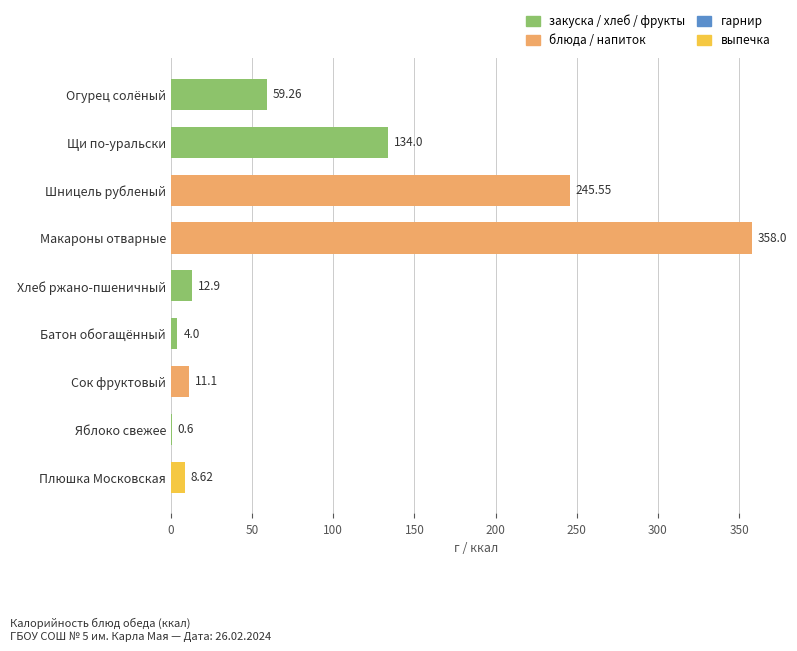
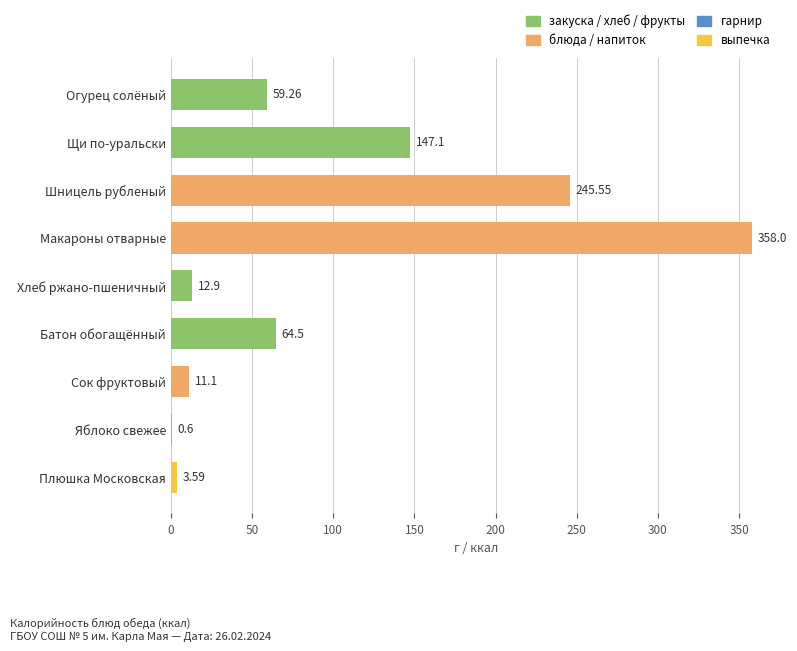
  {
    "Огурец солёный": 59.26,
-   "Щи по-уральски": 134.0,
+   "Щи по-уральски": 147.1,
    "Шницель рубленый": 245.55,
    "Макароны отварные": 358.0,
    "Хлеб ржано-пшеничный": 12.9,
-   "Батон обогащённый": 4.0,
+   "Батон обогащённый": 64.5,
    "Сок фруктовый": 11.1,
    "Яблоко свежее": 0.6,
-   "Плюшка Московская": 8.62
+   "Плюшка Московская": 3.59
  }
